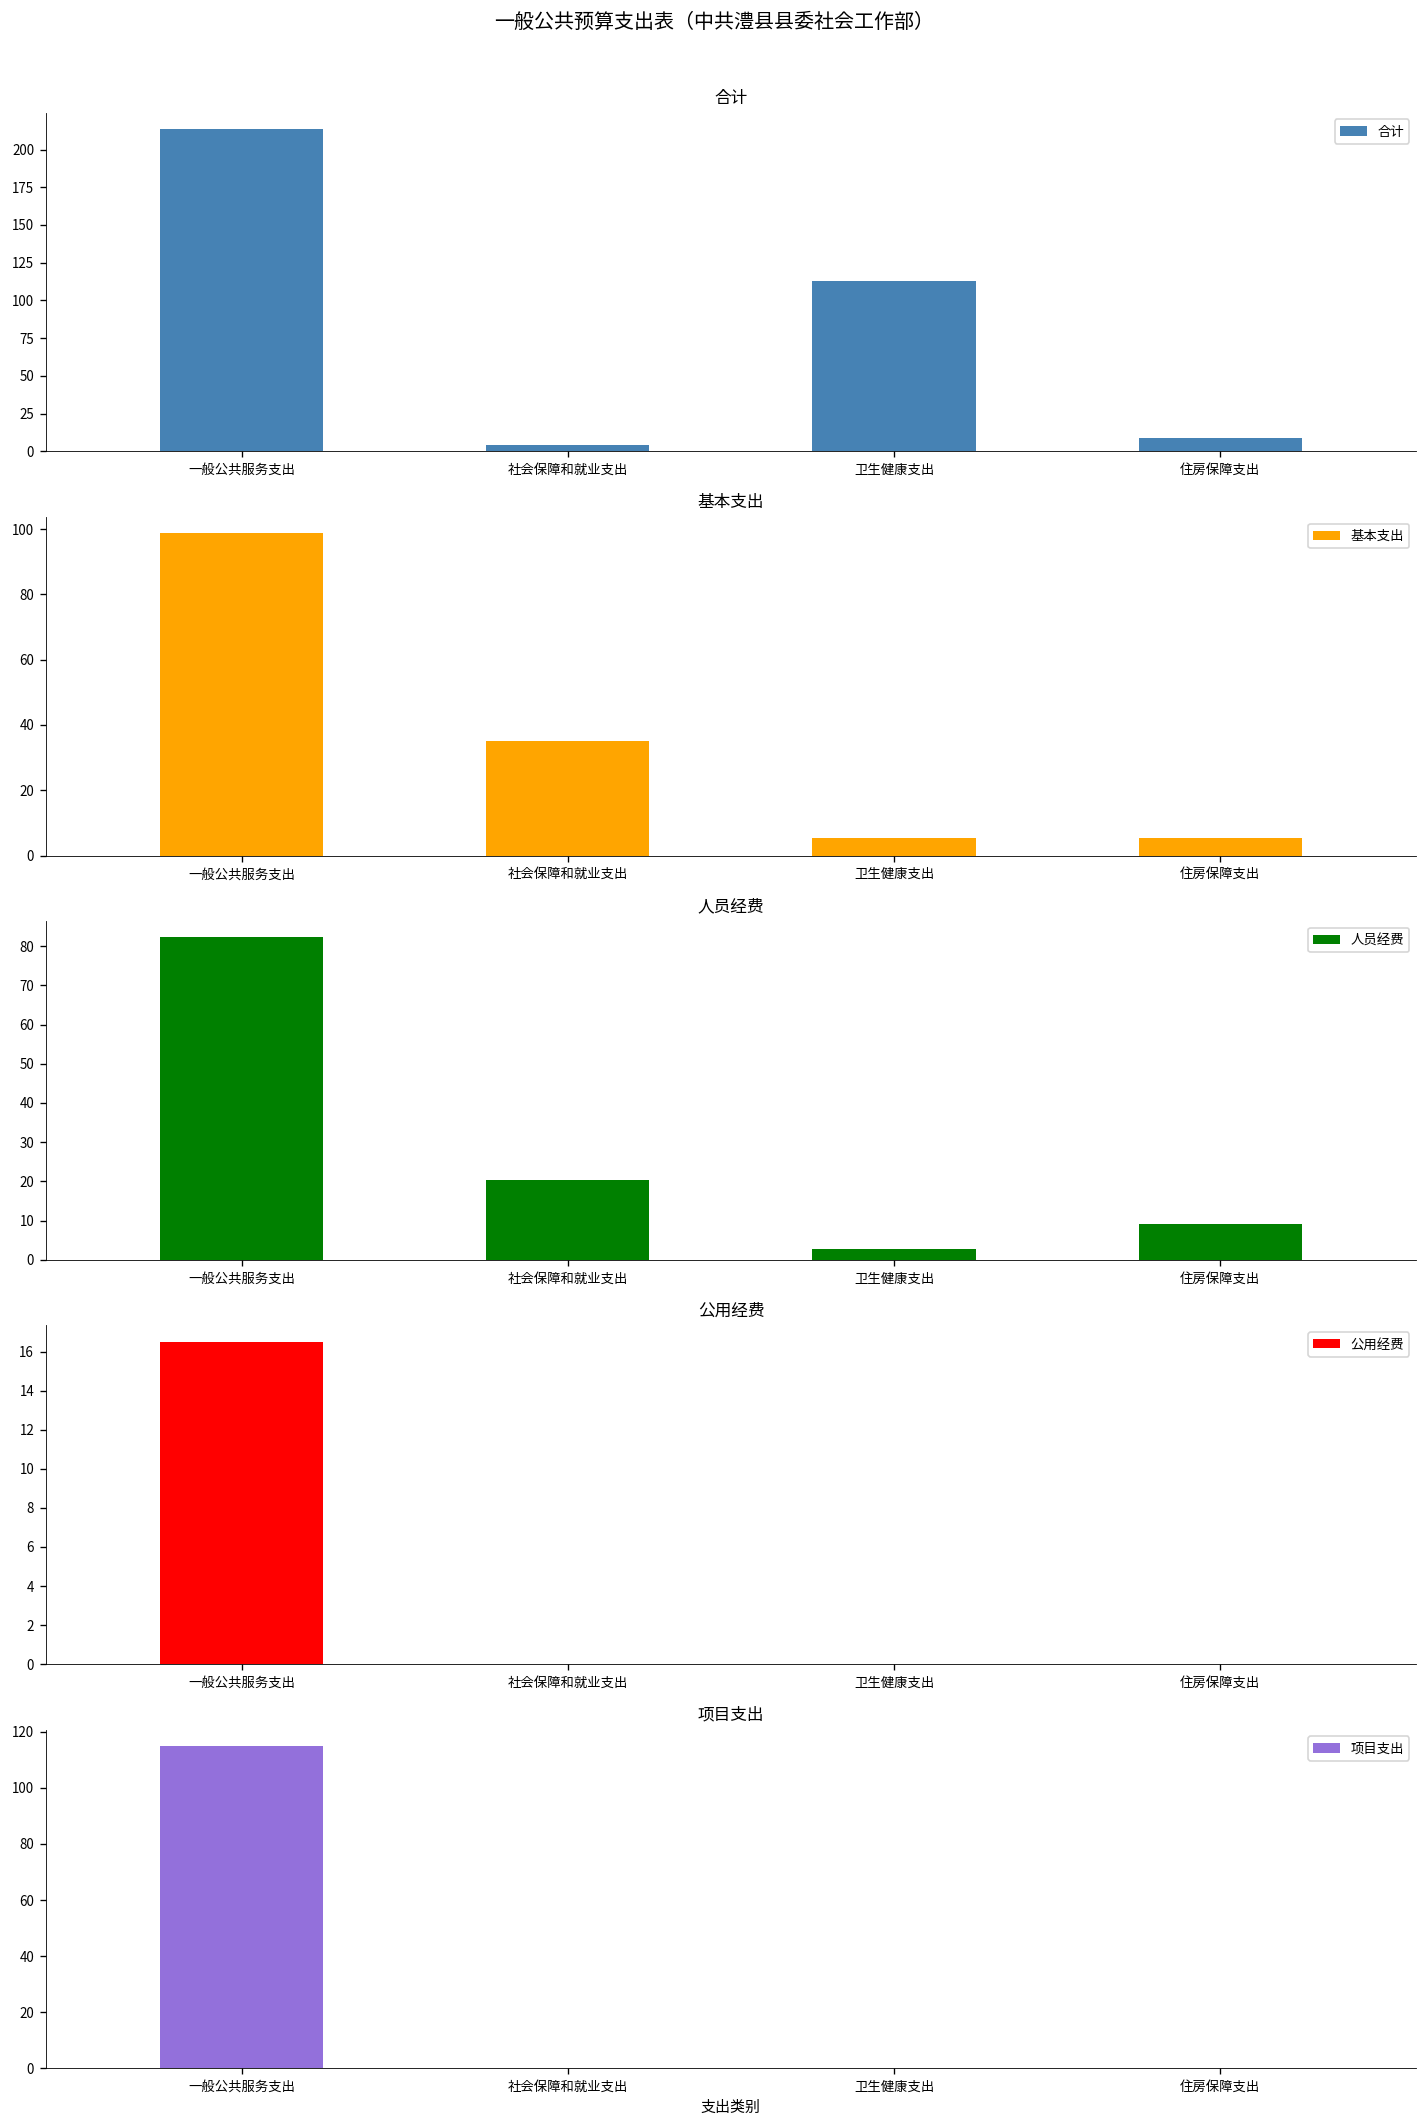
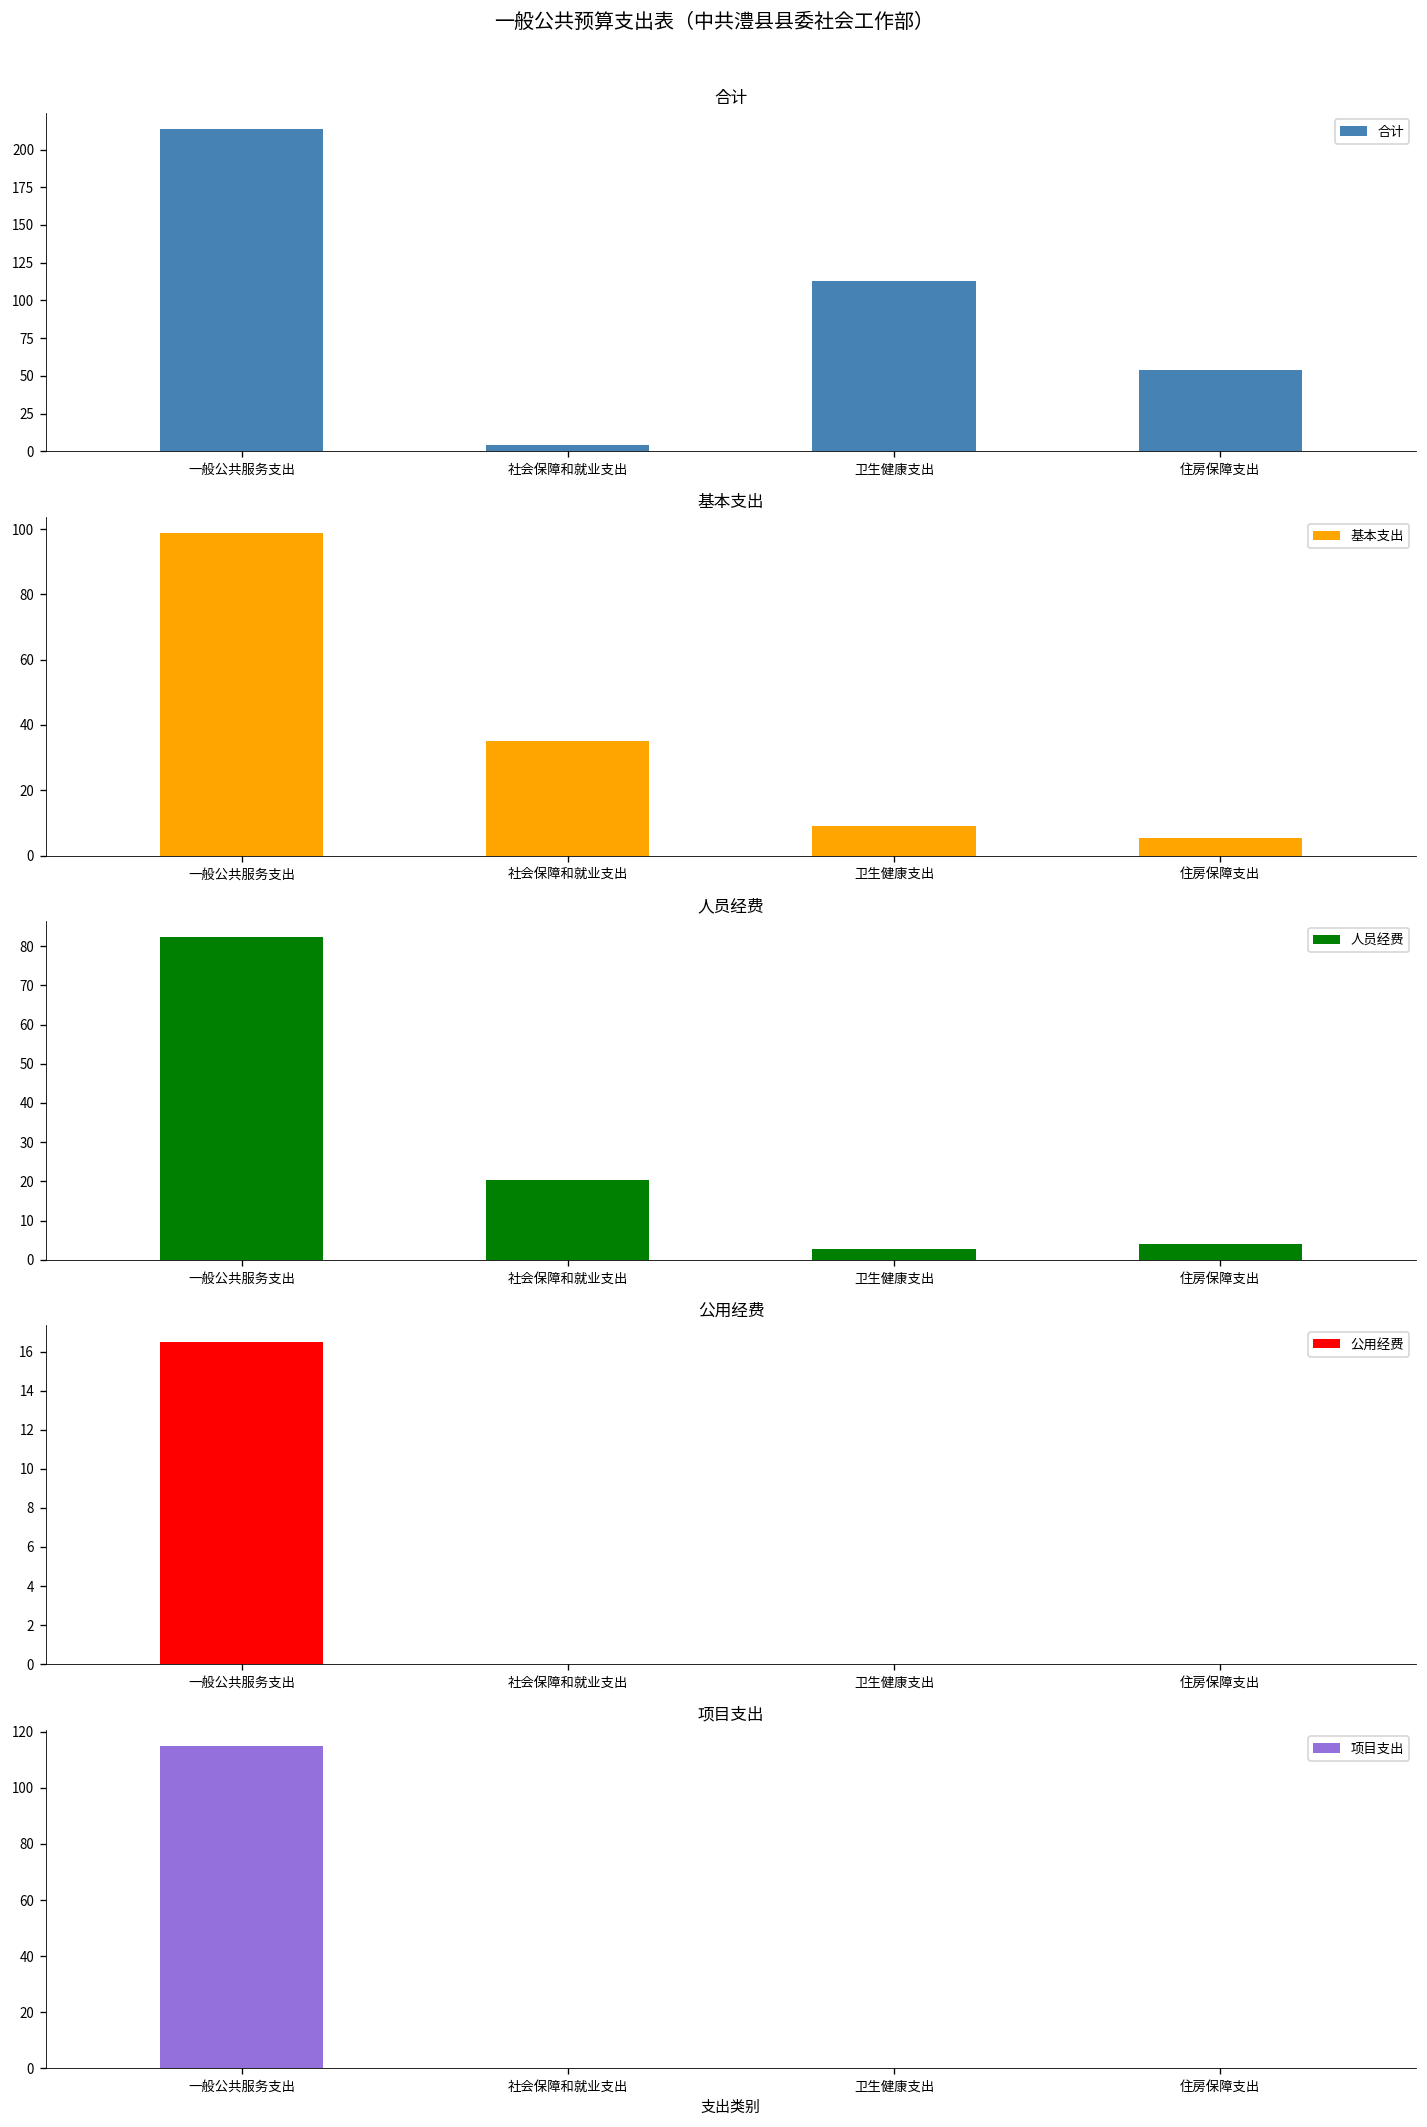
  {
    "合计": {
      "一般公共服务支出": 214,
      "社会保障和就业支出": 4,
      "卫生健康支出": 113,
-     "住房保障支出": 9
+     "住房保障支出": 54
    },
    "基本支出": {
      "一般公共服务支出": 99,
      "社会保障和就业支出": 35,
-     "卫生健康支出": 5,
+     "卫生健康支出": 9,
      "住房保障支出": 5
    },
    "人员经费": {
      "一般公共服务支出": 82,
      "社会保障和就业支出": 20,
      "卫生健康支出": 3,
-     "住房保障支出": 9
+     "住房保障支出": 4
    },
    "公用经费": {
      "一般公共服务支出": 16.5,
      "社会保障和就业支出": 0.0,
      "卫生健康支出": 0.0,
      "住房保障支出": 0.0
    },
    "项目支出": {
      "一般公共服务支出": 115,
      "社会保障和就业支出": 0,
      "卫生健康支出": 0,
      "住房保障支出": 0
    }
  }
